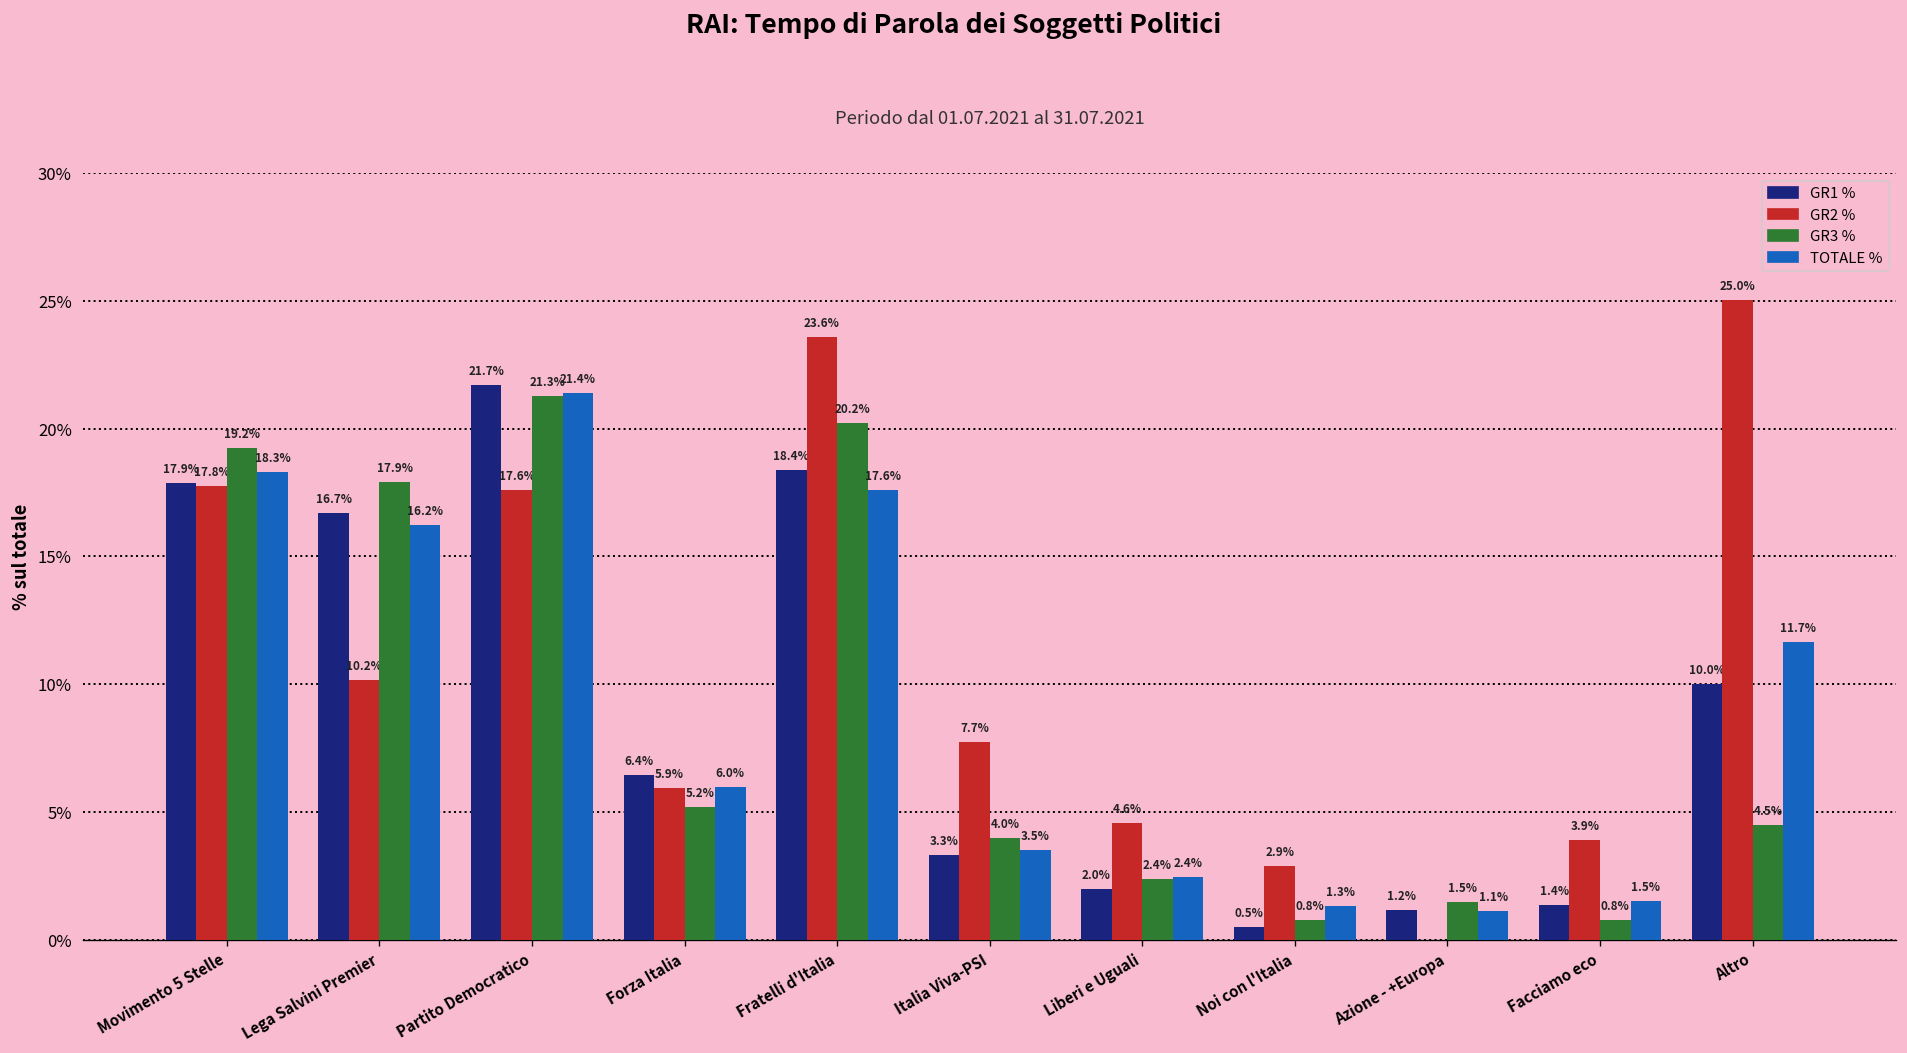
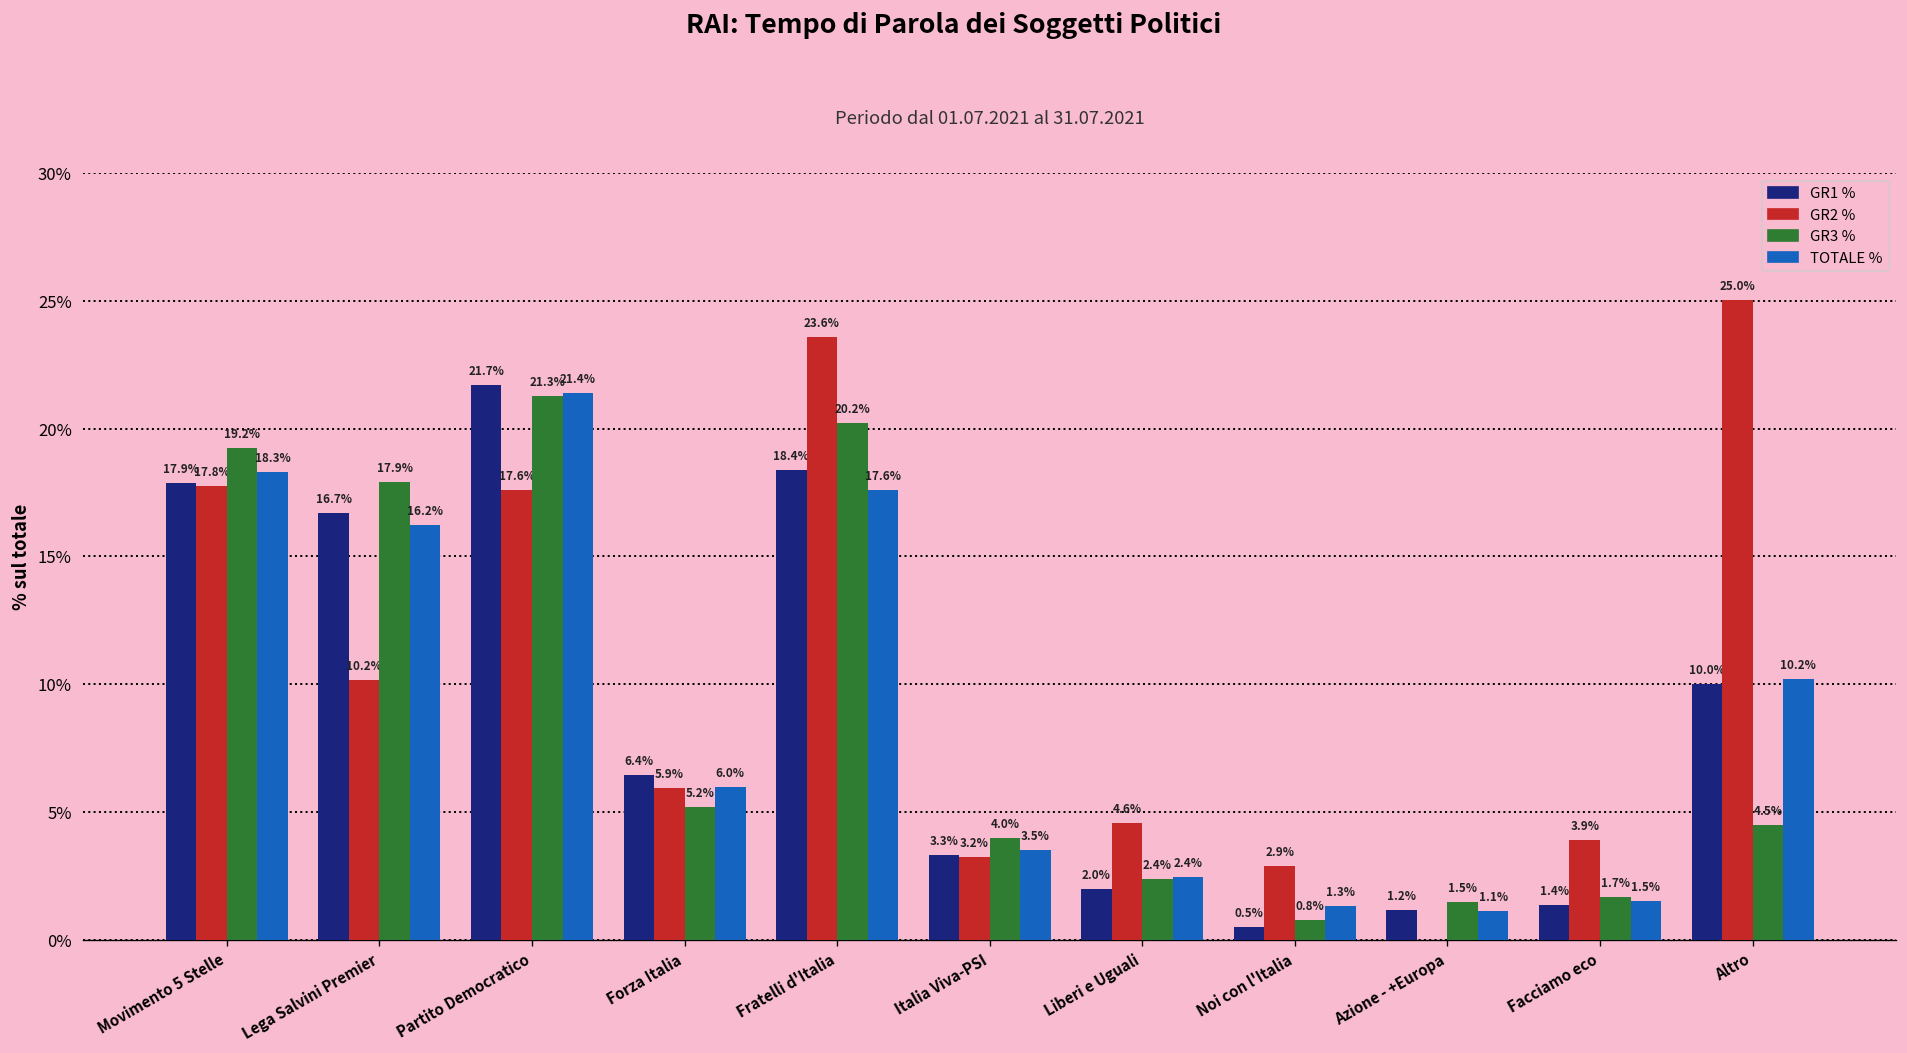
  {
    "GR1 %": {
      "Movimento 5 Stelle": "17.9%",
      "Lega Salvini Premier": "16.7%",
      "Partito Democratico": "21.7%",
      "Forza Italia": "6.4%",
      "Fratelli d'Italia": "18.4%",
      "Italia Viva-PSI": "3.3%",
      "Liberi e Uguali": "2.0%",
      "Noi con l'Italia": "0.5%",
      "Azione - +Europa": "1.2%",
      "Facciamo eco": "1.4%",
      "Altro": "10.0%"
    },
    "GR2 %": {
      "Movimento 5 Stelle": "17.8%",
      "Lega Salvini Premier": "10.2%",
      "Partito Democratico": "17.6%",
      "Forza Italia": "5.9%",
      "Fratelli d'Italia": "23.6%",
-     "Italia Viva-PSI": "7.7%",
+     "Italia Viva-PSI": "3.2%",
      "Liberi e Uguali": "4.6%",
      "Noi con l'Italia": "2.9%",
      "Facciamo eco": "3.9%",
      "Altro": "25.0%"
    },
    "GR3 %": {
      "Movimento 5 Stelle": "19.2%",
      "Lega Salvini Premier": "17.9%",
      "Partito Democratico": "21.3%",
      "Forza Italia": "5.2%",
      "Fratelli d'Italia": "20.2%",
      "Italia Viva-PSI": "4.0%",
      "Liberi e Uguali": "2.4%",
      "Noi con l'Italia": "0.8%",
      "Azione - +Europa": "1.5%",
-     "Facciamo eco": "0.8%",
+     "Facciamo eco": "1.7%",
      "Altro": "4.5%"
    },
    "TOTALE %": {
      "Movimento 5 Stelle": "18.3%",
      "Lega Salvini Premier": "16.2%",
      "Partito Democratico": "21.4%",
      "Forza Italia": "6.0%",
      "Fratelli d'Italia": "17.6%",
      "Italia Viva-PSI": "3.5%",
      "Liberi e Uguali": "2.4%",
      "Noi con l'Italia": "1.3%",
      "Azione - +Europa": "1.1%",
      "Facciamo eco": "1.5%",
-     "Altro": "11.7%"
+     "Altro": "10.2%"
    }
  }
